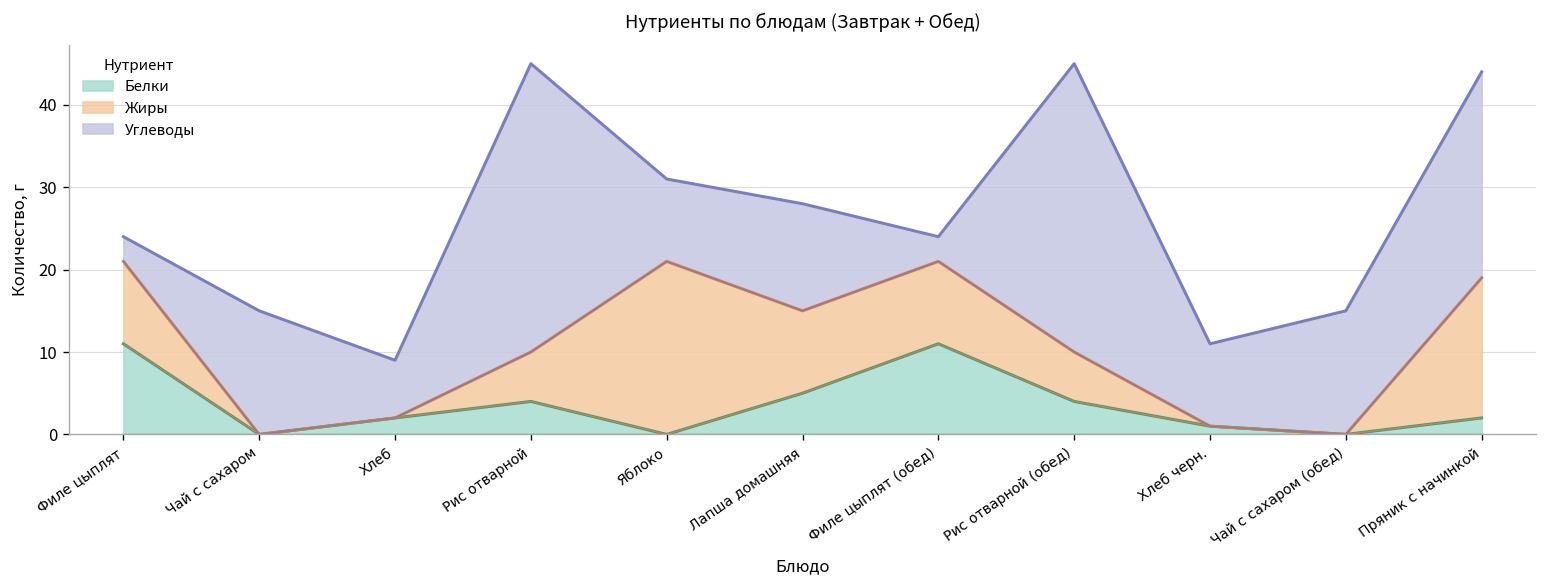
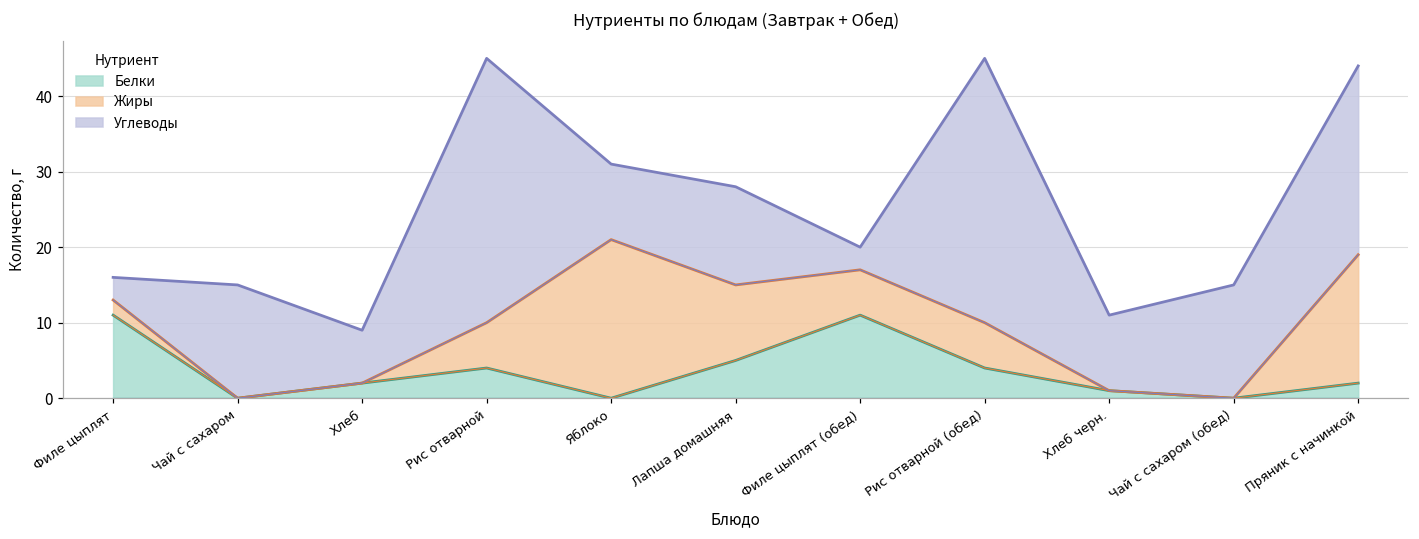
  {
    "Жиры": {
-     "Филе цыплят": 10,
+     "Филе цыплят": 2,
      "Рис отварной": 6,
      "Яблоко": 21,
      "Лапша домашняя": 10,
-     "Филе цыплят (обед)": 10,
+     "Филе цыплят (обед)": 6,
      "Рис отварной (обед)": 6,
      "Пряник с начинкой": 17
    }
  }
